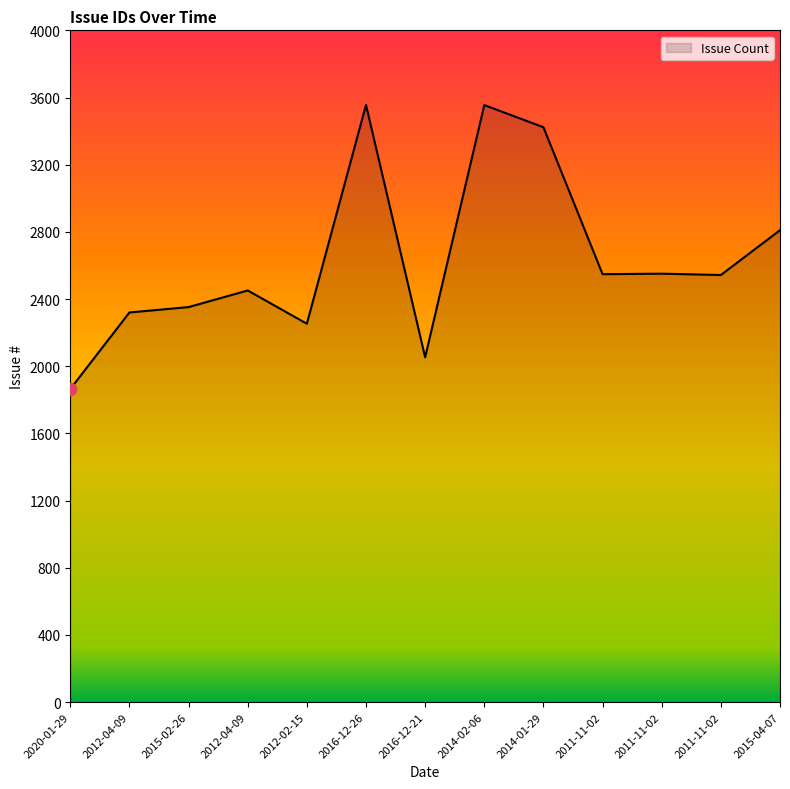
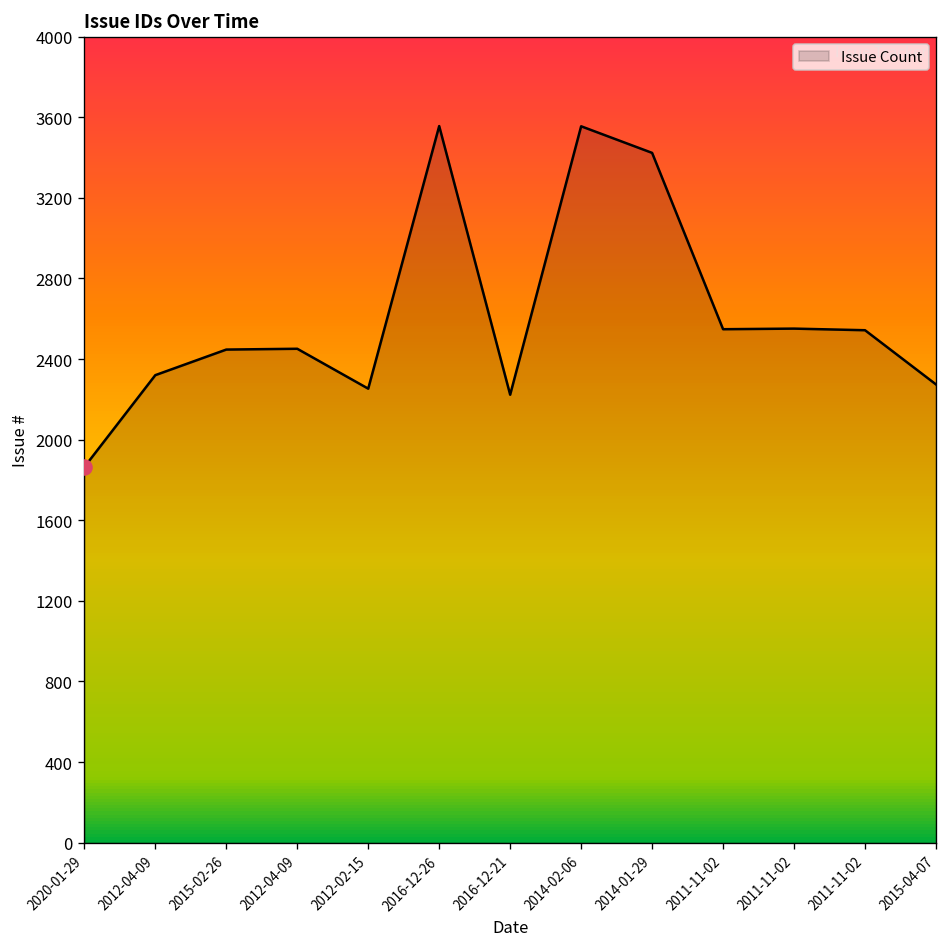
  {
    "Issue Count": {
-     "2015-02-26": 2350,
+     "2015-02-26": 2450,
      "2012-02-15": 2250,
      "2016-12-26": 3560,
-     "2016-12-21": 2050,
+     "2016-12-21": 2220,
      "2014-02-06": 3560,
      "2014-01-29": 3420,
-     "2015-04-07": 2810
+     "2015-04-07": 2270
    }
  }
